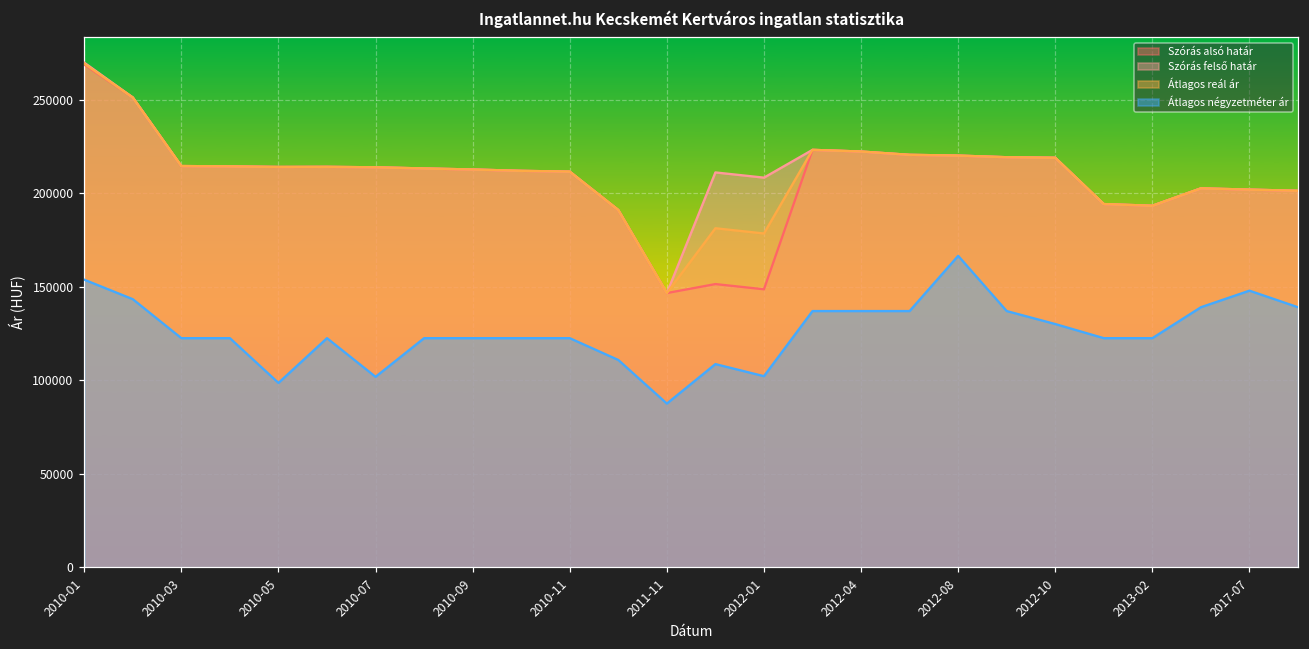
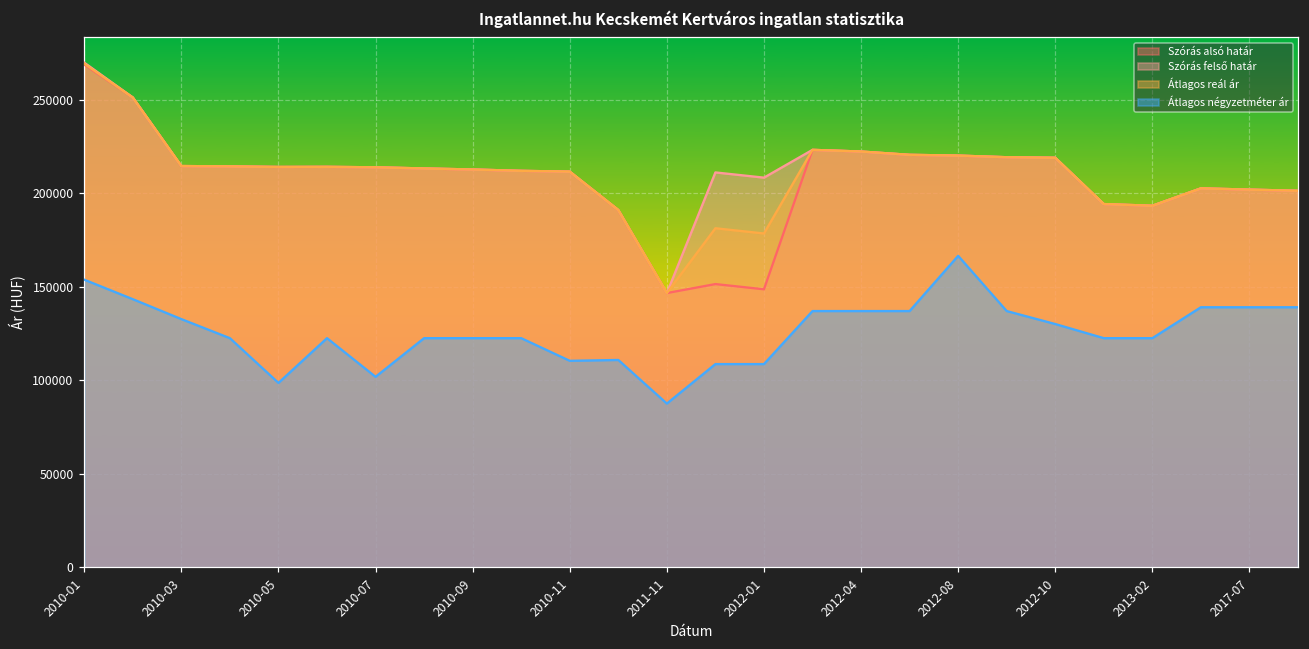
  {
    "Átlagos négyzetméter ár": {
      "2010-01": 154000,
-     "2010-03": 122000,
+     "2010-03": 133000,
      "2010-05": 99000,
      "2010-07": 102000,
      "2010-09": 122000,
-     "2010-11": 122000,
+     "2010-11": 110000,
      "2011-11": 88000,
-     "2012-01": 102000,
+     "2012-01": 109000,
      "2012-04": 137000,
      "2012-08": 166000,
      "2012-10": 130000,
      "2013-02": 122000,
-     "2017-07": 148000
+     "2017-07": 139000
    }
  }
